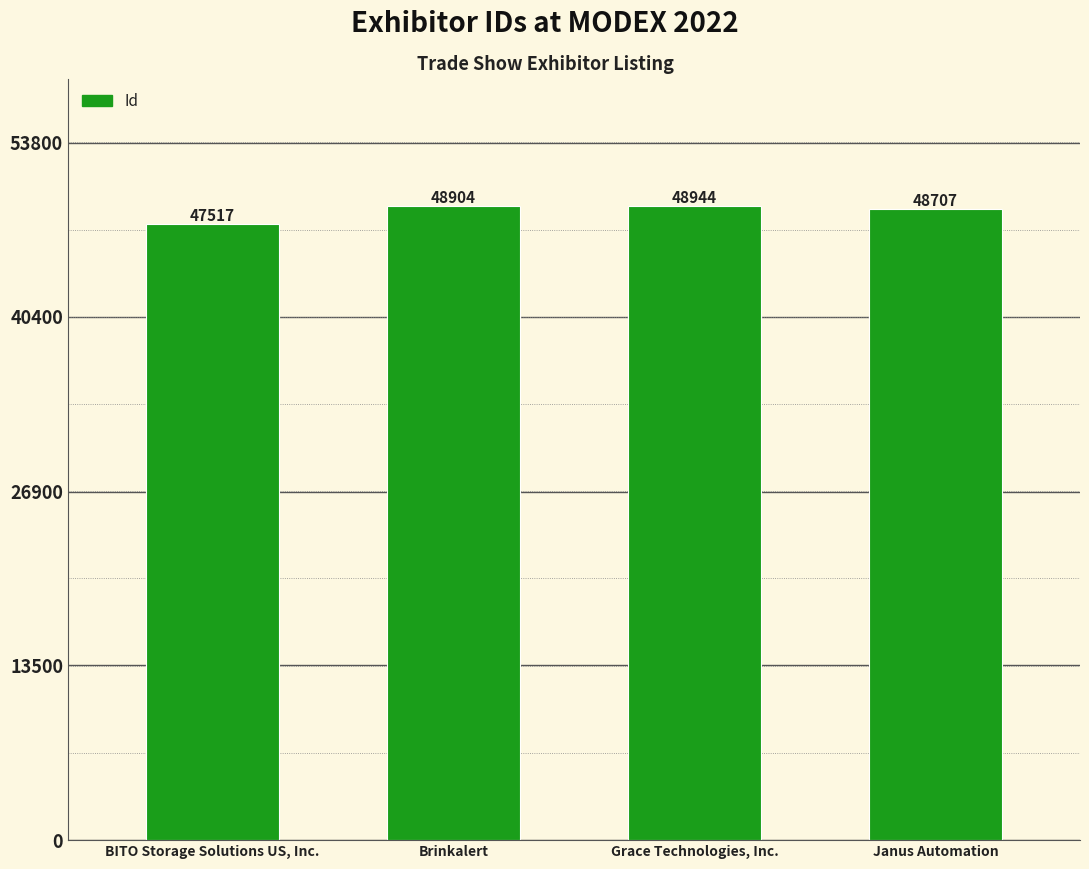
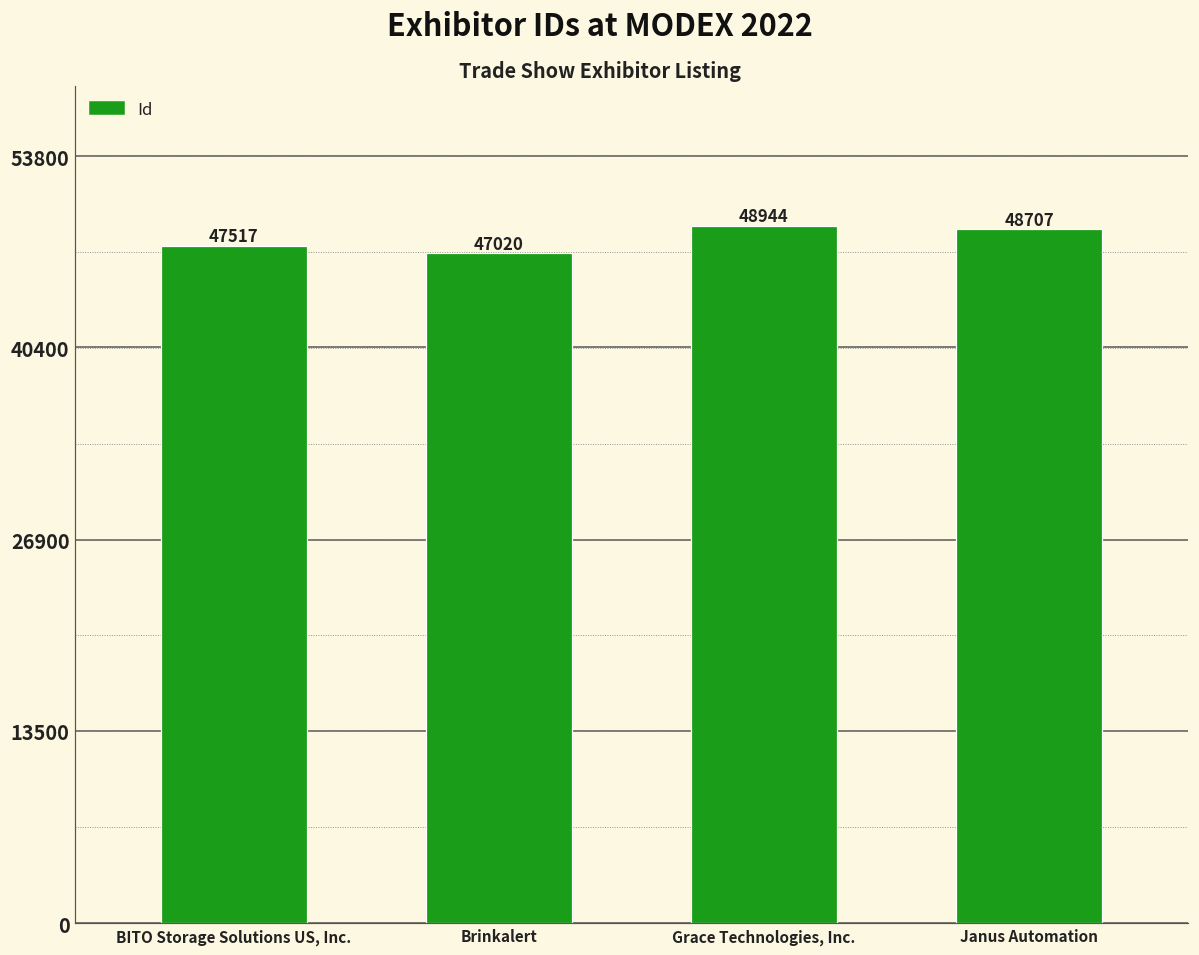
  {
    "BITO Storage Solutions US, Inc.": 47517,
-   "Brinkalert": 48904,
+   "Brinkalert": 47020,
    "Grace Technologies, Inc.": 48944,
    "Janus Automation": 48707
  }
